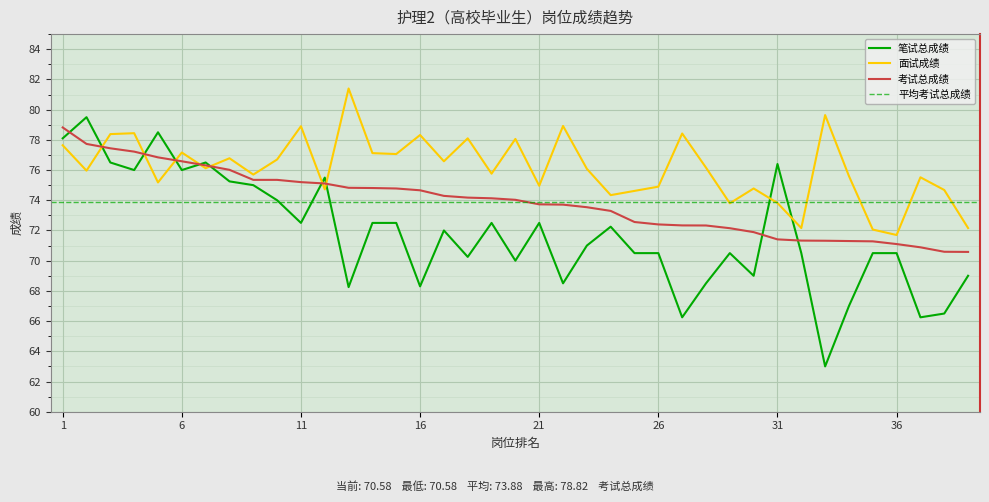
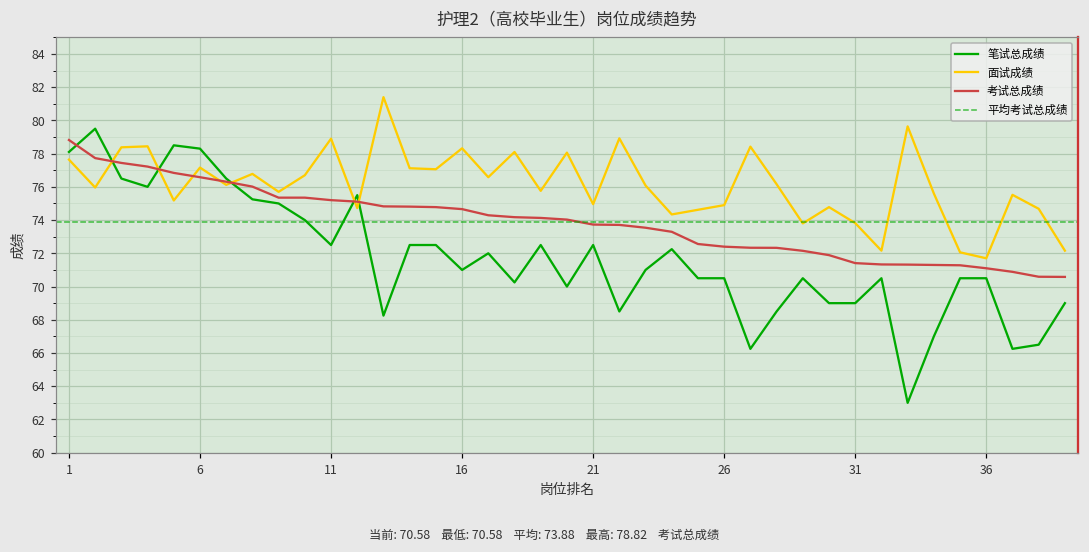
  {
    "笔试总成绩": {
      "1": 78.1,
-     "6": 76.0,
+     "6": 78.3,
      "11": 72.5,
-     "16": 68.3,
+     "16": 71.0,
      "21": 72.5,
      "26": 70.5,
-     "31": 76.4,
+     "31": 69.0,
      "36": 70.5
    },
    "面试成绩": {
      "1": 77.6,
      "6": 77.2,
      "11": 78.9,
      "16": 78.3,
      "21": 75.0,
      "26": 74.9,
      "31": 73.8,
      "36": 71.7
    },
    "考试总成绩": {
      "1": 78.8,
      "6": 76.6,
      "11": 75.2,
      "16": 74.7,
      "21": 73.7,
      "26": 72.4,
      "31": 71.4,
      "36": 71.1
    }
  }
